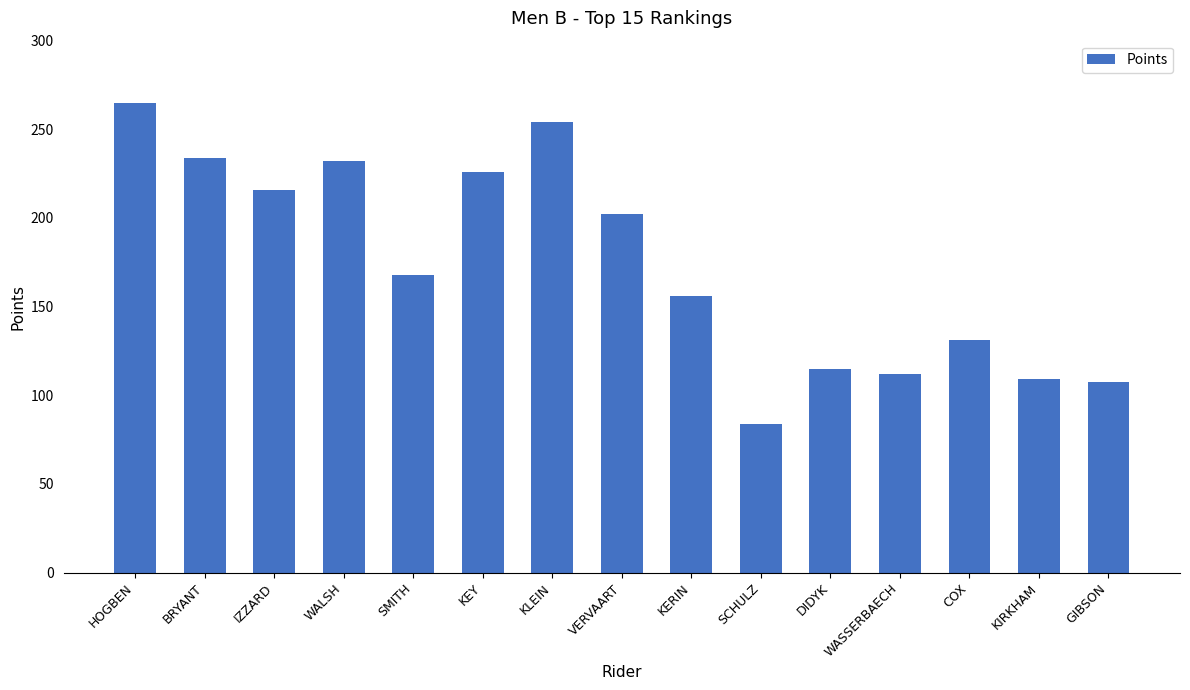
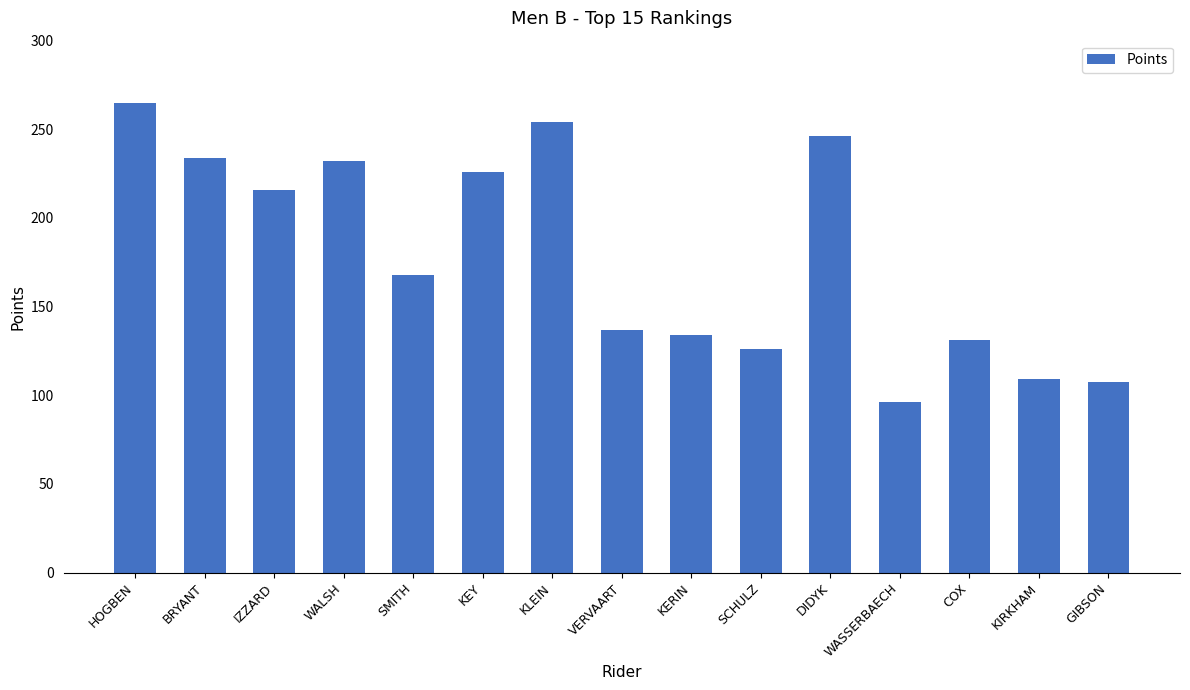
  {
    "HOGBEN": 265,
    "BRYANT": 234,
    "IZZARD": 216,
    "WALSH": 232,
    "SMITH": 168,
    "KEY": 226,
    "KLEIN": 254,
-   "VERVAART": 202,
-   "KERIN": 156,
-   "SCHULZ": 84,
-   "DIDYK": 115,
-   "WASSERBAECH": 112,
+   "VERVAART": 137,
+   "KERIN": 134,
+   "SCHULZ": 126,
+   "DIDYK": 246,
+   "WASSERBAECH": 96,
    "COX": 131,
    "KIRKHAM": 109,
    "GIBSON": 108
  }
